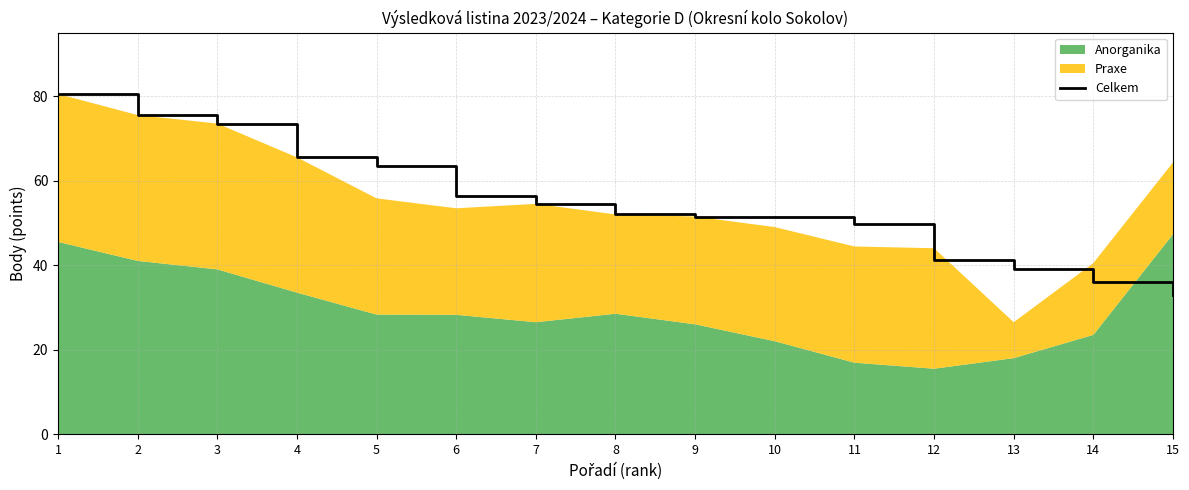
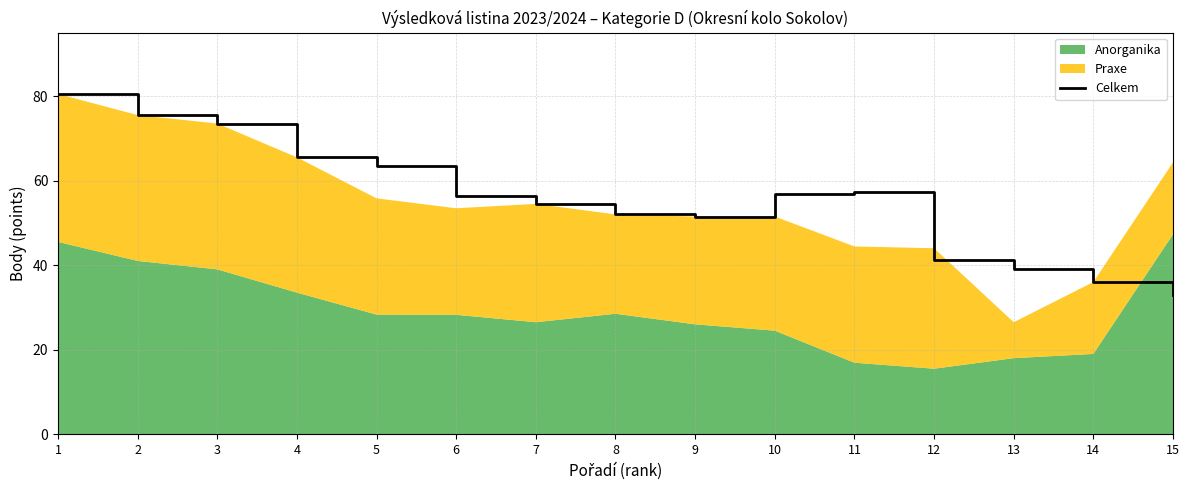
  {
    "Anorganika": {
      "1": 46,
      "2": 41,
      "3": 39,
      "4": 34,
      "5": 28,
      "6": 28,
      "7": 27,
      "8": 29,
      "9": 26,
-     "10": 22,
+     "10": 25,
      "11": 17,
      "12": 16,
      "13": 18,
-     "14": 24,
+     "14": 19,
      "15": 47
    },
    "Celkem": {
      "5": 64,
      "6": 56,
-     "10": 52,
-     "11": 50,
+     "10": 57,
+     "11": 57,
      "12": 41,
      "13": 39,
      "15": 33
    },
    "Praxe": {
      "5": 27,
      "6": 25,
      "10": 27,
      "11": 28,
      "12": 29,
      "13": 9,
      "15": 17
    }
  }
